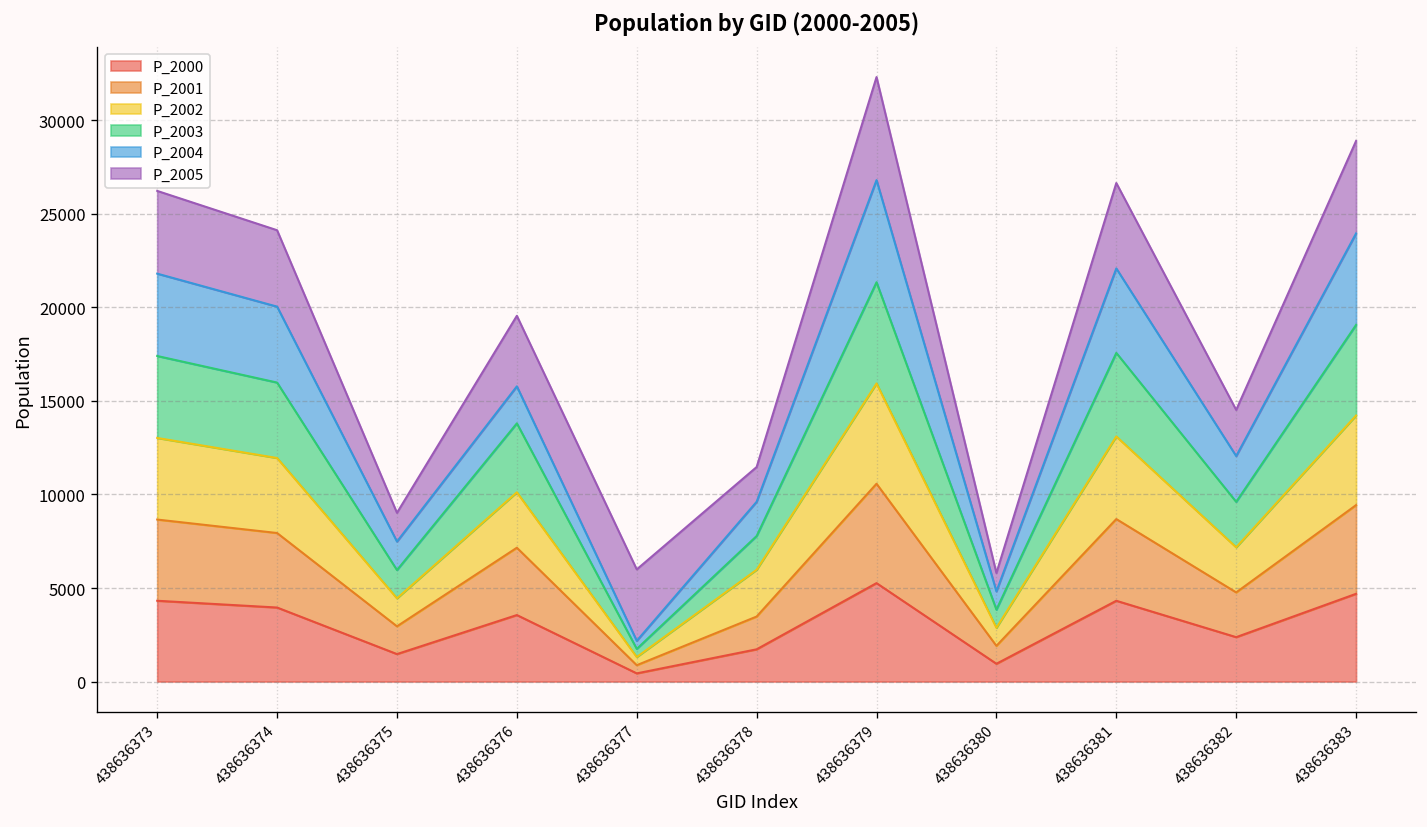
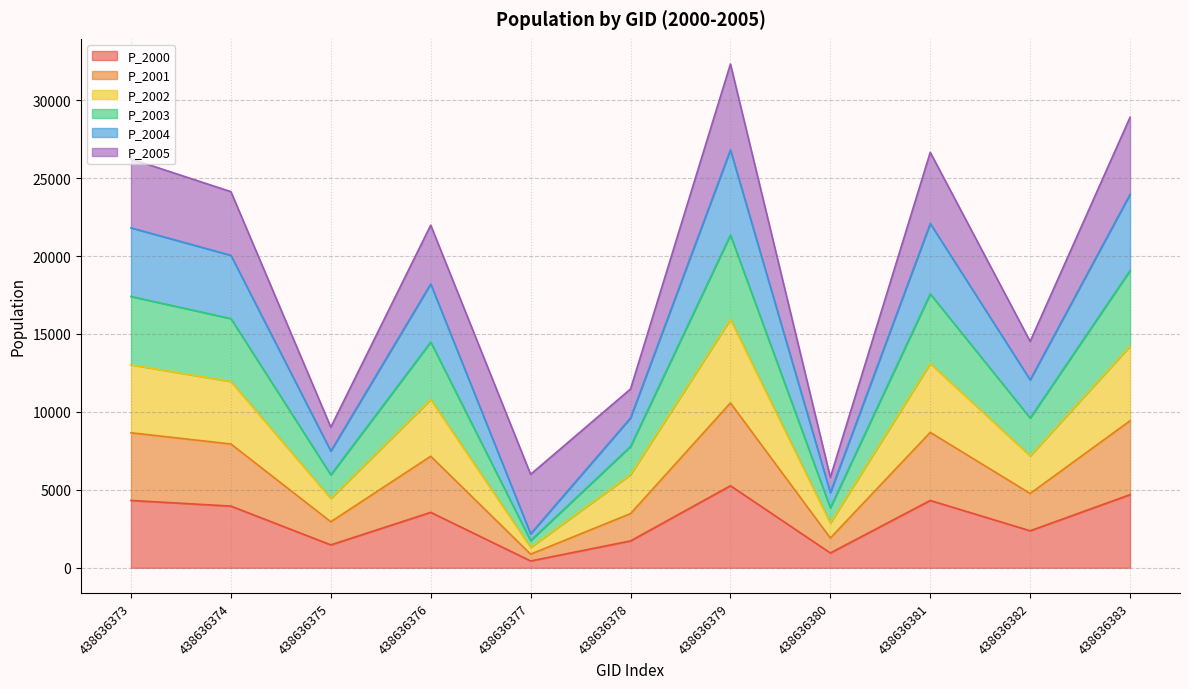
  {
    "P_2002": {
      "438636373": 4400,
      "438636374": 4000,
      "438636375": 1500,
-     "438636376": 3000,
+     "438636376": 3600,
      "438636377": 400,
      "438636378": 2500,
      "438636379": 5400,
      "438636380": 1000,
      "438636381": 4400,
      "438636382": 2400,
      "438636383": 4800
    },
    "P_2003": {
      "438636373": 4400,
      "438636374": 4000,
      "438636375": 1500,
      "438636376": 3700,
      "438636377": 400,
      "438636378": 1800,
      "438636379": 5400,
      "438636380": 1000,
      "438636381": 4500,
      "438636382": 2400,
      "438636383": 4800
    },
    "P_2004": {
      "438636373": 4400,
      "438636374": 4100,
      "438636375": 1500,
-     "438636376": 2000,
+     "438636376": 3700,
      "438636377": 400,
      "438636378": 1800,
      "438636379": 5500,
      "438636380": 1000,
      "438636381": 4500,
      "438636382": 2400,
      "438636383": 4900
    },
    "P_2005": {
      "438636374": 4100,
      "438636375": 1500,
      "438636376": 3800,
      "438636377": 3800,
      "438636378": 1900,
      "438636379": 5500,
      "438636380": 1000,
      "438636381": 4600,
      "438636382": 2500,
      "438636383": 4900
    }
  }
